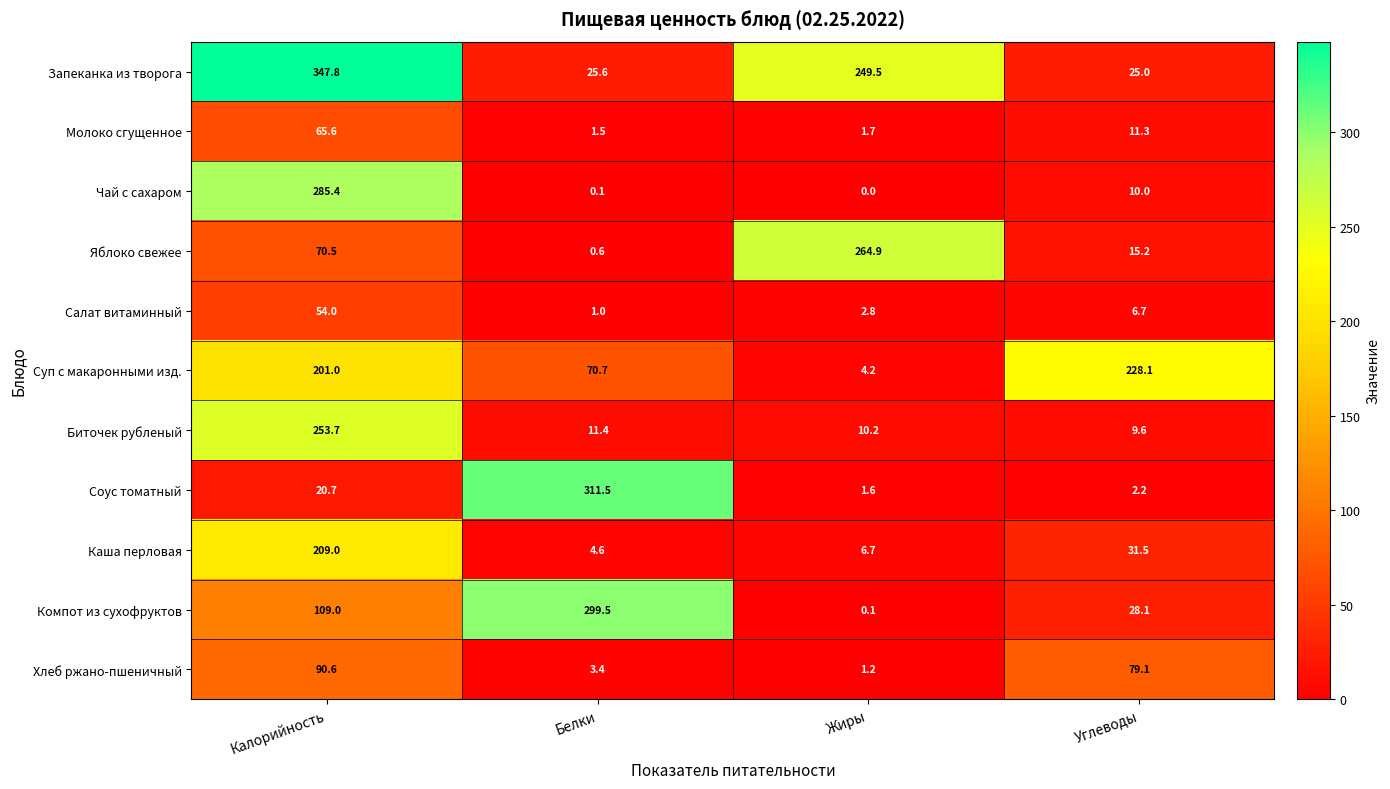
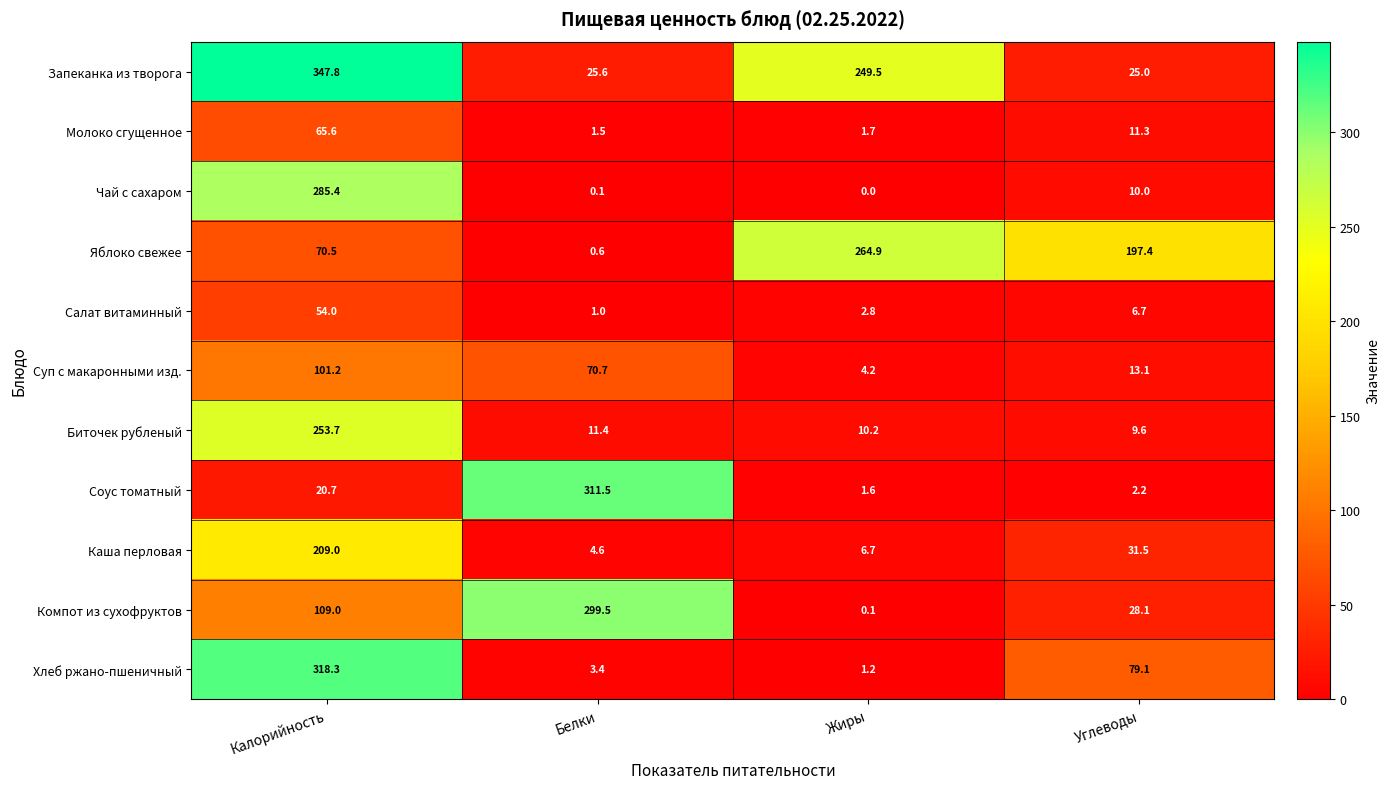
  {
    "Запеканка из творога": {
      "Калорийность": 347.8,
      "Белки": 25.6,
      "Жиры": 249.5,
      "Углеводы": 25.0
    },
    "Молоко сгущенное": {
      "Калорийность": 65.6,
      "Белки": 1.5,
      "Жиры": 1.7,
      "Углеводы": 11.3
    },
    "Чай с сахаром": {
      "Калорийность": 285.4,
      "Белки": 0.1,
      "Жиры": 0.0,
      "Углеводы": 10.0
    },
    "Яблоко свежее": {
      "Калорийность": 70.5,
      "Белки": 0.6,
      "Жиры": 264.9,
-     "Углеводы": 15.2
+     "Углеводы": 197.4
    },
    "Салат витаминный": {
      "Калорийность": 54.0,
      "Белки": 1.0,
      "Жиры": 2.8,
      "Углеводы": 6.7
    },
    "Суп с макаронными изд.": {
-     "Калорийность": 201.0,
+     "Калорийность": 101.2,
      "Белки": 70.7,
      "Жиры": 4.2,
-     "Углеводы": 228.1
+     "Углеводы": 13.1
    },
    "Биточек рубленый": {
      "Калорийность": 253.7,
      "Белки": 11.4,
      "Жиры": 10.2,
      "Углеводы": 9.6
    },
    "Соус томатный": {
      "Калорийность": 20.7,
      "Белки": 311.5,
      "Жиры": 1.6,
      "Углеводы": 2.2
    },
    "Каша перловая": {
      "Калорийность": 209.0,
      "Белки": 4.6,
      "Жиры": 6.7,
      "Углеводы": 31.5
    },
    "Компот из сухофруктов": {
      "Калорийность": 109.0,
      "Белки": 299.5,
      "Жиры": 0.1,
      "Углеводы": 28.1
    },
    "Хлеб ржано-пшеничный": {
-     "Калорийность": 90.6,
+     "Калорийность": 318.3,
      "Белки": 3.4,
      "Жиры": 1.2,
      "Углеводы": 79.1
    }
  }
